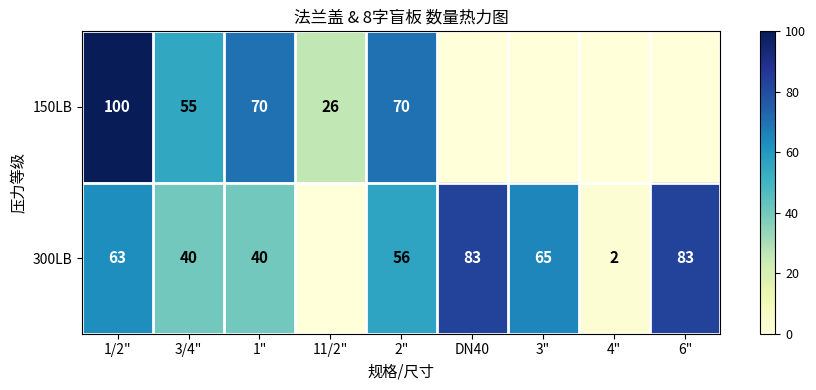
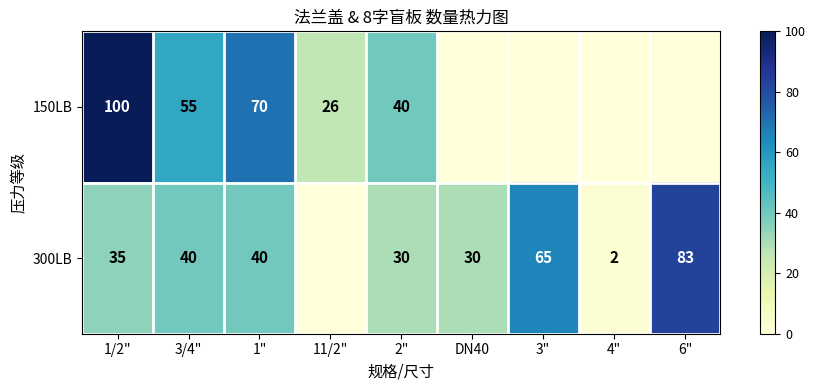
  {
    "150LB": {
      "1/2\"": 100,
      "3/4\"": 55,
      "1\"": 70,
      "11/2\"": 26,
-     "2\"": 70
+     "2\"": 40
    },
    "300LB": {
-     "1/2\"": 63,
+     "1/2\"": 35,
      "3/4\"": 40,
      "1\"": 40,
-     "2\"": 56,
-     "DN40": 83,
+     "2\"": 30,
+     "DN40": 30,
      "3\"": 65,
      "4\"": 2,
      "6\"": 83
    }
  }
